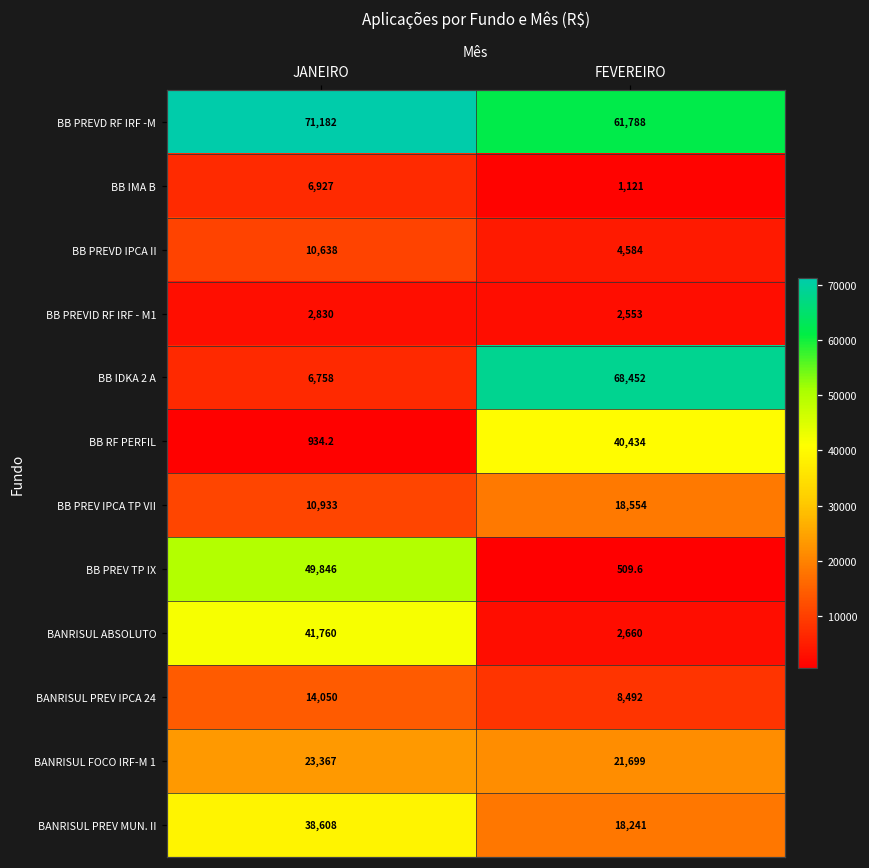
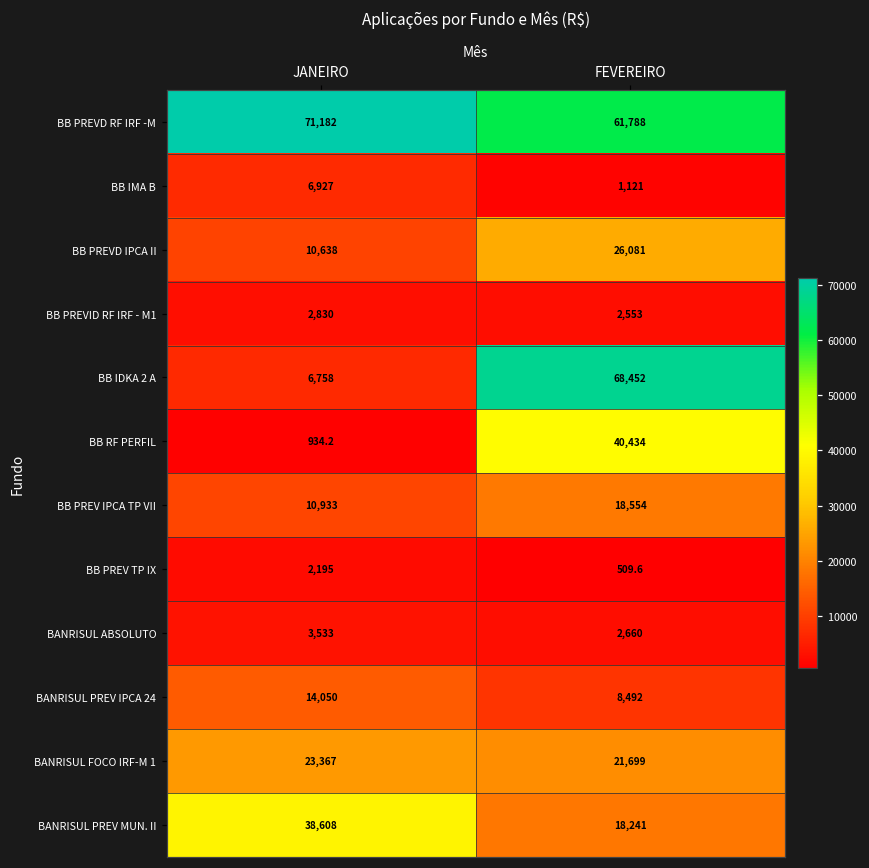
  {
    "BB PREVD RF IRF -M": {
      "JANEIRO": "71,182",
      "FEVEREIRO": "61,788"
    },
    "BB IMA B": {
      "JANEIRO": "6,927",
      "FEVEREIRO": "1,121"
    },
    "BB PREVD IPCA II": {
      "JANEIRO": "10,638",
-     "FEVEREIRO": "4,584"
+     "FEVEREIRO": "26,081"
    },
    "BB PREVID RF IRF - M1": {
      "JANEIRO": "2,830",
      "FEVEREIRO": "2,553"
    },
    "BB IDKA 2 A": {
      "JANEIRO": "6,758",
      "FEVEREIRO": "68,452"
    },
    "BB RF PERFIL": {
      "JANEIRO": "934.2",
      "FEVEREIRO": "40,434"
    },
    "BB PREV IPCA TP VII": {
      "JANEIRO": "10,933",
      "FEVEREIRO": "18,554"
    },
    "BB PREV TP IX": {
-     "JANEIRO": "49,846",
+     "JANEIRO": "2,195",
      "FEVEREIRO": "509.6"
    },
    "BANRISUL ABSOLUTO": {
-     "JANEIRO": "41,760",
+     "JANEIRO": "3,533",
      "FEVEREIRO": "2,660"
    },
    "BANRISUL PREV IPCA 24": {
      "JANEIRO": "14,050",
      "FEVEREIRO": "8,492"
    },
    "BANRISUL FOCO IRF-M 1": {
      "JANEIRO": "23,367",
      "FEVEREIRO": "21,699"
    },
    "BANRISUL PREV MUN. II": {
      "JANEIRO": "38,608",
      "FEVEREIRO": "18,241"
    }
  }
